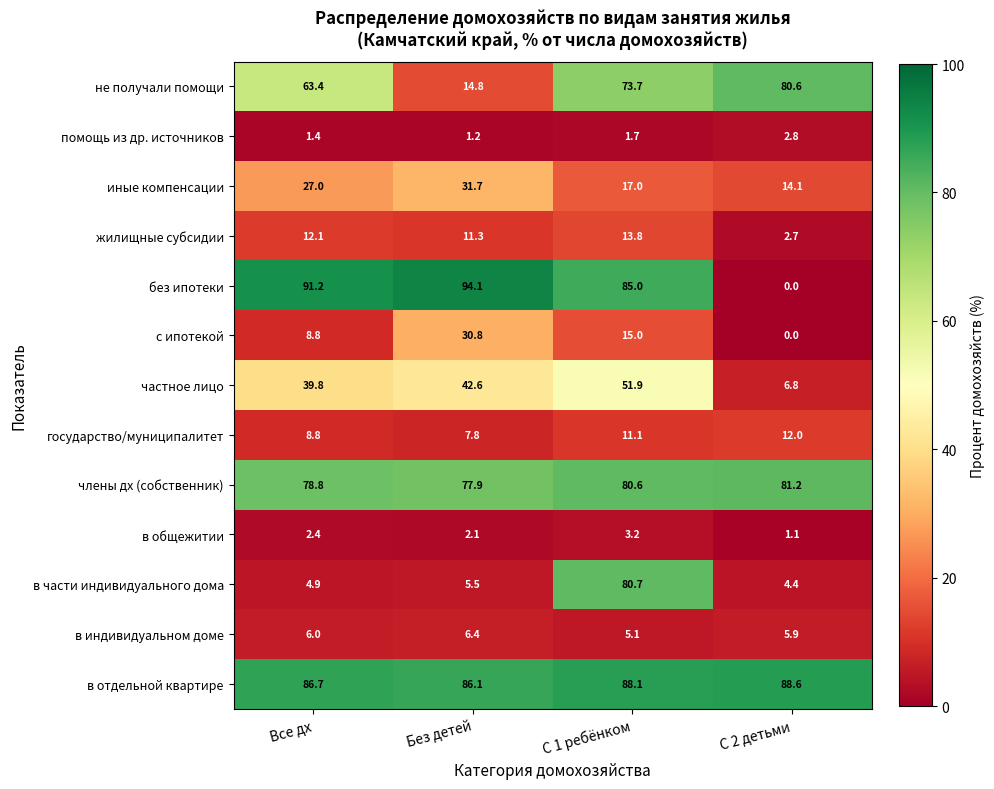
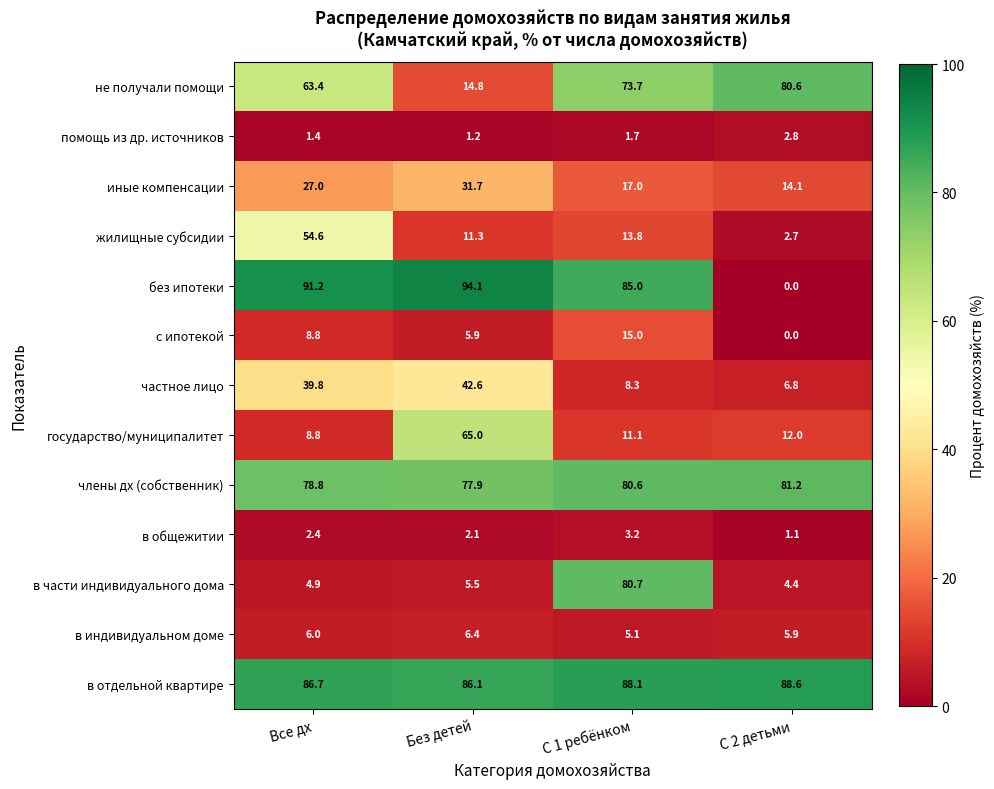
  {
    "не получали помощи": {
      "Все дх": 63.4,
      "Без детей": 14.8,
      "С 1 ребёнком": 73.7,
      "С 2 детьми": 80.6
    },
    "помощь из др. источников": {
      "Все дх": 1.4,
      "Без детей": 1.2,
      "С 1 ребёнком": 1.7,
      "С 2 детьми": 2.8
    },
    "иные компенсации": {
      "Все дх": 27.0,
      "Без детей": 31.7,
      "С 1 ребёнком": 17.0,
      "С 2 детьми": 14.1
    },
    "жилищные субсидии": {
-     "Все дх": 12.1,
+     "Все дх": 54.6,
      "Без детей": 11.3,
      "С 1 ребёнком": 13.8,
      "С 2 детьми": 2.7
    },
    "без ипотеки": {
      "Все дх": 91.2,
      "Без детей": 94.1,
      "С 1 ребёнком": 85.0,
      "С 2 детьми": 0.0
    },
    "с ипотекой": {
      "Все дх": 8.8,
-     "Без детей": 30.8,
+     "Без детей": 5.9,
      "С 1 ребёнком": 15.0,
      "С 2 детьми": 0.0
    },
    "частное лицо": {
      "Все дх": 39.8,
      "Без детей": 42.6,
-     "С 1 ребёнком": 51.9,
+     "С 1 ребёнком": 8.3,
      "С 2 детьми": 6.8
    },
    "государство/муниципалитет": {
      "Все дх": 8.8,
-     "Без детей": 7.8,
+     "Без детей": 65.0,
      "С 1 ребёнком": 11.1,
      "С 2 детьми": 12.0
    },
    "члены дх (собственник)": {
      "Все дх": 78.8,
      "Без детей": 77.9,
      "С 1 ребёнком": 80.6,
      "С 2 детьми": 81.2
    },
    "в общежитии": {
      "Все дх": 2.4,
      "Без детей": 2.1,
      "С 1 ребёнком": 3.2,
      "С 2 детьми": 1.1
    },
    "в части индивидуального дома": {
      "Все дх": 4.9,
      "Без детей": 5.5,
      "С 1 ребёнком": 80.7,
      "С 2 детьми": 4.4
    },
    "в индивидуальном доме": {
      "Все дх": 6.0,
      "Без детей": 6.4,
      "С 1 ребёнком": 5.1,
      "С 2 детьми": 5.9
    },
    "в отдельной квартире": {
      "Все дх": 86.7,
      "Без детей": 86.1,
      "С 1 ребёнком": 88.1,
      "С 2 детьми": 88.6
    }
  }
